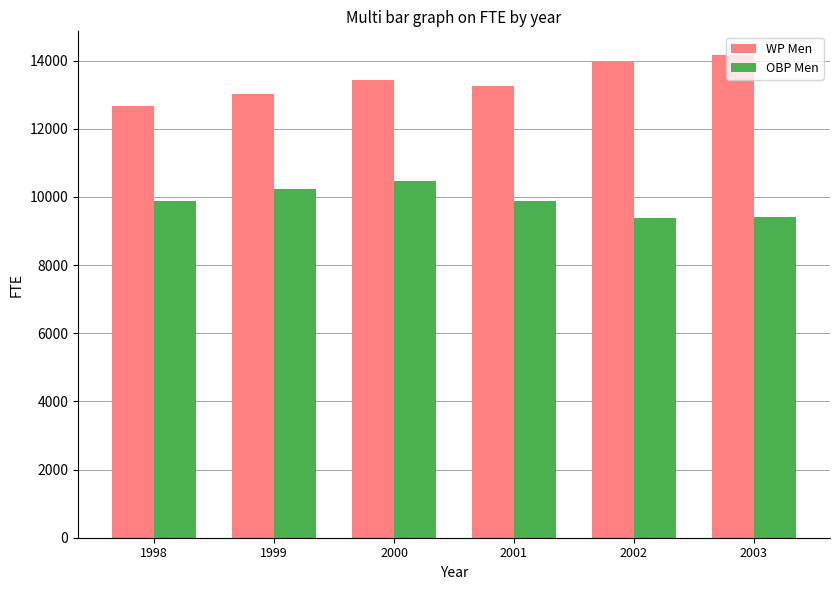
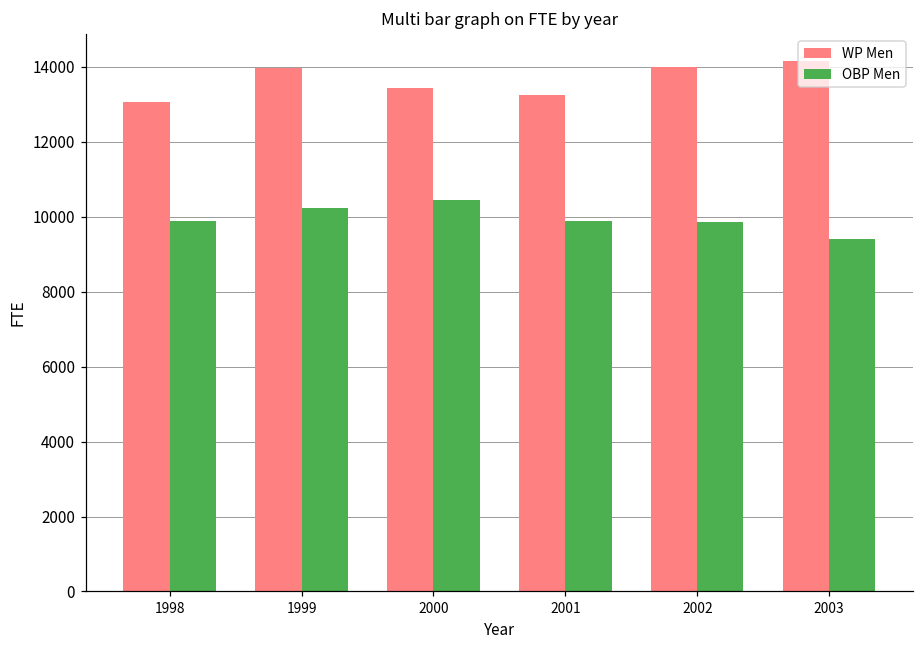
  {
    "WP Men": {
-     "1998": 12700,
-     "1999": 13000,
+     "1998": 13000,
+     "1999": 14000,
      "2000": 13400,
      "2001": 13300,
      "2002": 14000
    },
    "OBP Men": {
      "1998": 9900,
      "1999": 10200,
      "2000": 10500,
      "2001": 9900,
-     "2002": 9400,
+     "2002": 9900,
      "2003": 9400
    }
  }
